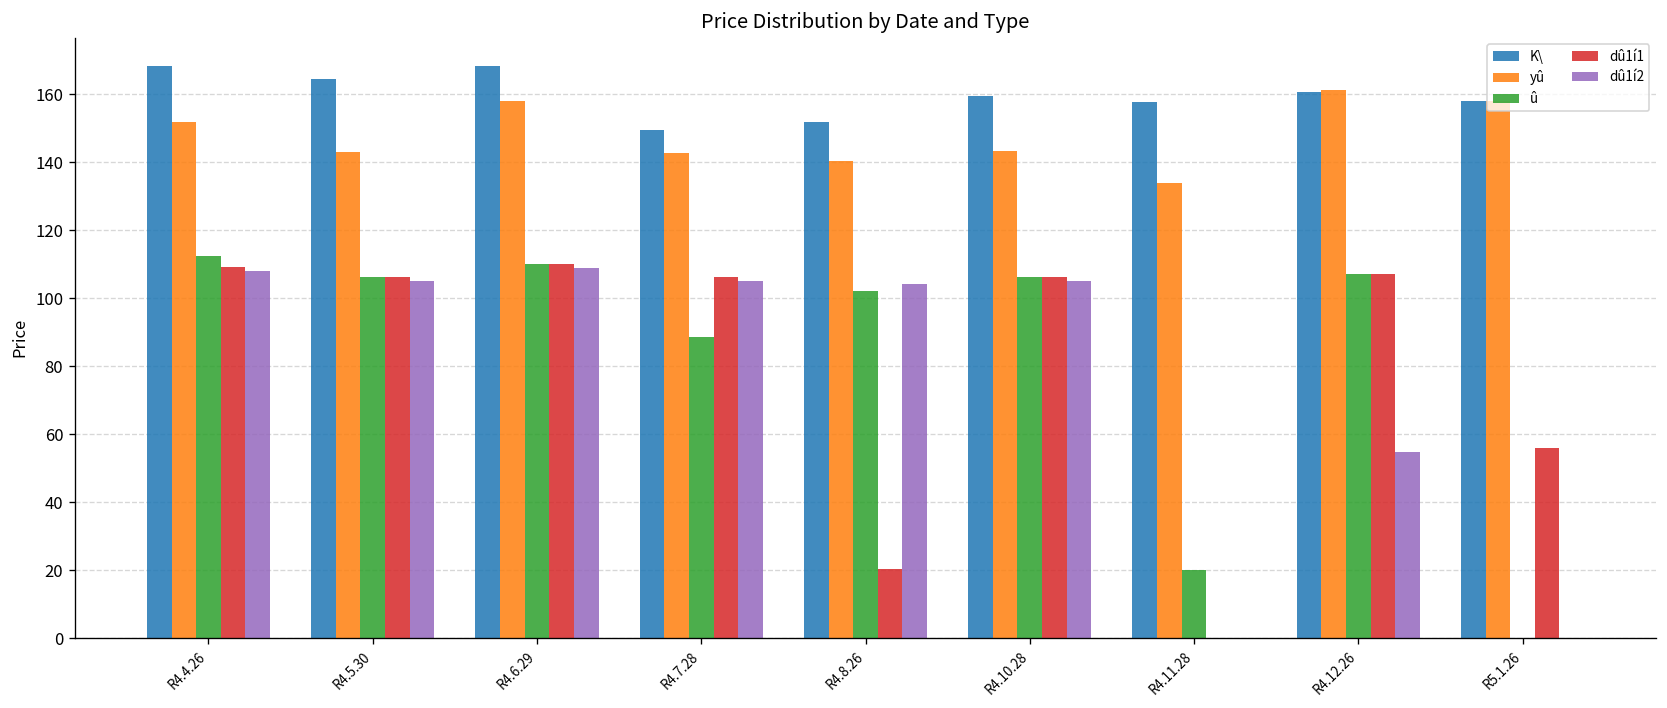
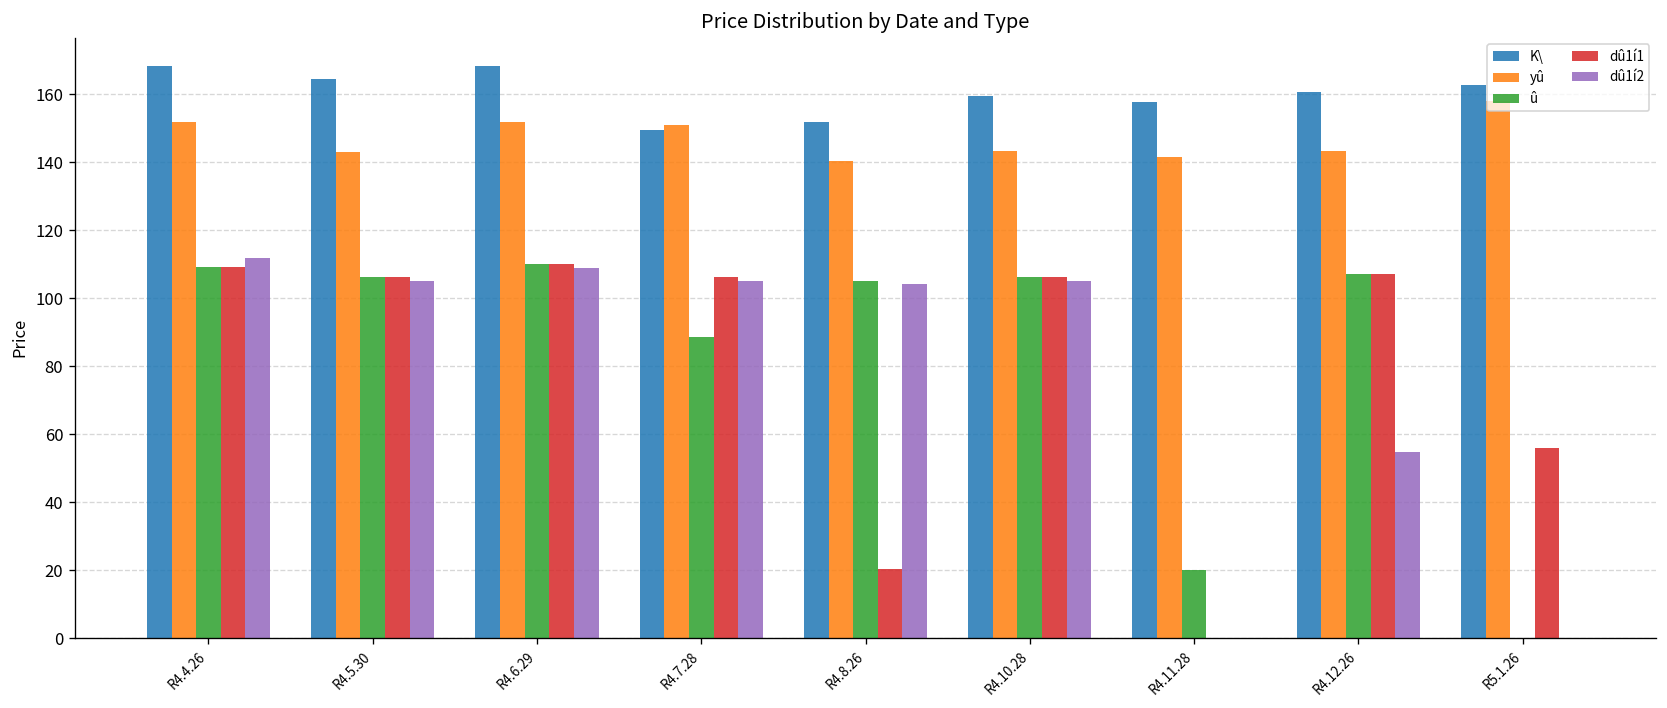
  {
    "K\\": {
      "R4.4.26": 168,
      "R4.5.30": 164,
      "R4.6.29": 168,
      "R4.7.28": 149,
      "R4.8.26": 152,
      "R4.10.28": 159,
      "R4.11.28": 158,
      "R4.12.26": 161,
-     "R5.1.26": 158
+     "R5.1.26": 163
    },
    "yû": {
      "R4.4.26": 152,
      "R4.5.30": 143,
-     "R4.6.29": 158,
-     "R4.7.28": 143,
+     "R4.6.29": 152,
+     "R4.7.28": 151,
      "R4.8.26": 140,
      "R4.10.28": 143,
-     "R4.11.28": 134,
-     "R4.12.26": 161
+     "R4.11.28": 142,
+     "R4.12.26": 143
    },
    "û": {
-     "R4.4.26": 112,
+     "R4.4.26": 109,
      "R4.5.30": 106,
      "R4.6.29": 110,
      "R4.7.28": 89,
-     "R4.8.26": 102,
+     "R4.8.26": 105,
      "R4.10.28": 106,
      "R4.11.28": 20,
      "R4.12.26": 107,
      "R5.1.26": 0
    },
    "dû1í1": {
      "R4.4.26": 109,
      "R4.5.30": 106,
      "R4.6.29": 110,
      "R4.7.28": 106,
      "R4.8.26": 20,
      "R4.10.28": 106,
      "R4.11.28": 0,
      "R4.12.26": 107,
      "R5.1.26": 56
    },
    "dû1í2": {
-     "R4.4.26": 108,
+     "R4.4.26": 112,
      "R4.5.30": 105,
      "R4.6.29": 109,
      "R4.7.28": 105,
      "R4.8.26": 104,
      "R4.10.28": 105,
      "R4.11.28": 0,
      "R4.12.26": 55,
      "R5.1.26": 0
    }
  }
